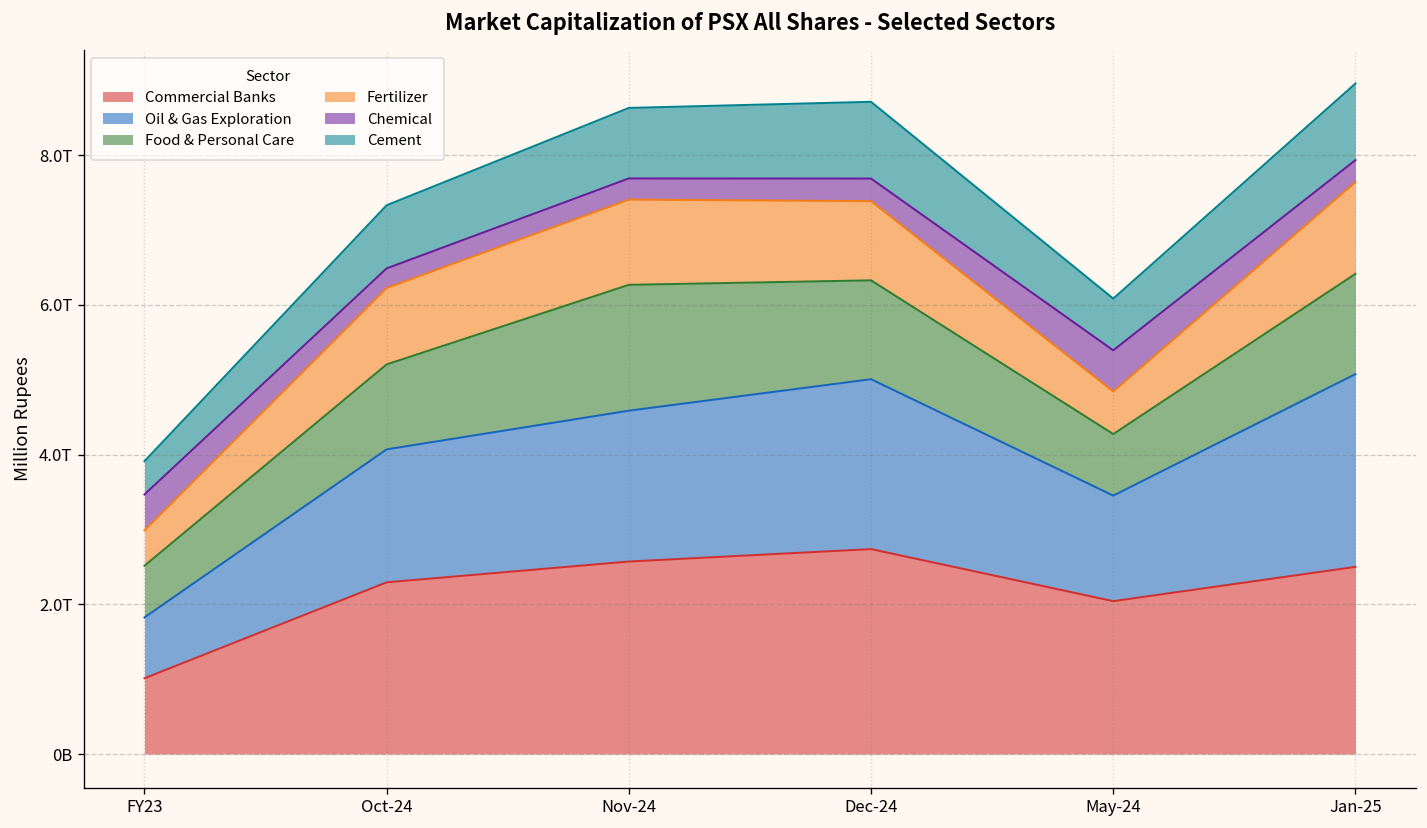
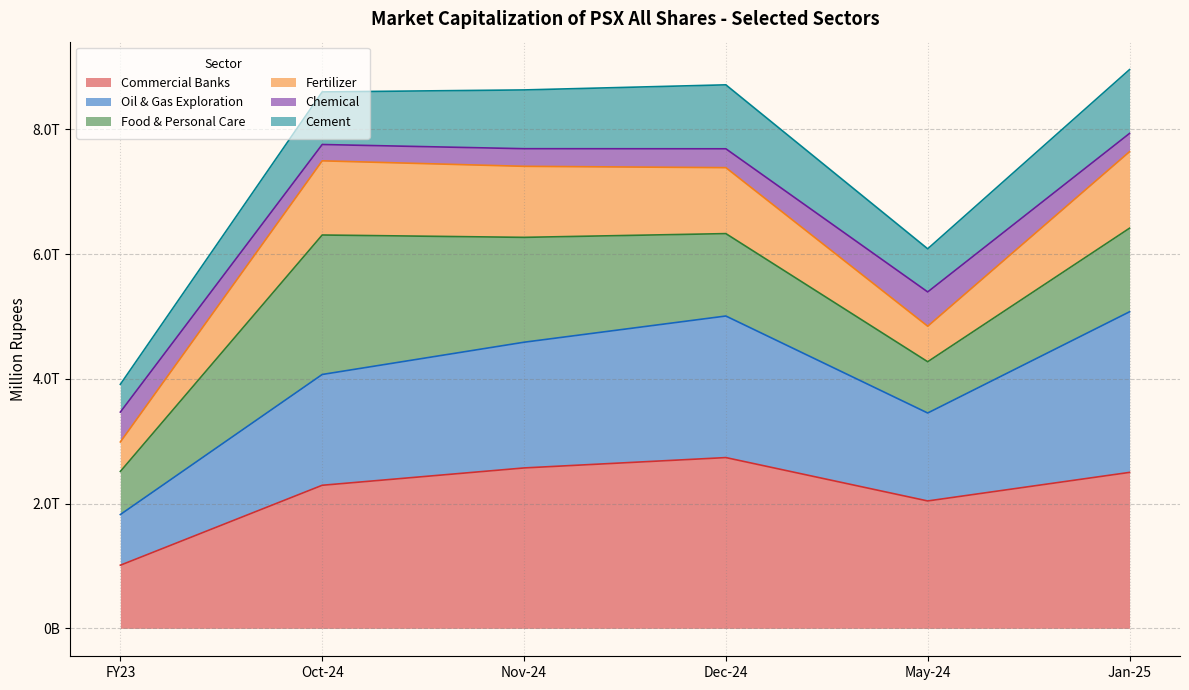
  {
    "Commercial Banks": {
      "FY23": "1.0T",
      "Oct-24": "2.3T",
      "Nov-24": "2.6T",
      "Dec-24": "2.7T",
      "May-24": "2.0T",
      "Jan-25": "2.5T"
    },
    "Food & Personal Care": {
      "FY23": "0.7T",
-     "Oct-24": "1.1T",
+     "Oct-24": "2.2T",
      "Nov-24": "1.7T",
      "Dec-24": "1.3T",
      "May-24": "0.8T",
      "Jan-25": "1.3T"
    },
    "Fertilizer": {
      "FY23": "0.5T",
-     "Oct-24": "1.0T",
+     "Oct-24": "1.2T",
      "Nov-24": "1.1T",
      "Dec-24": "1.1T",
      "May-24": "0.6T",
      "Jan-25": "1.2T"
    },
    "Chemical": {
      "FY23": "0.5T",
      "Oct-24": "0.3T",
      "Nov-24": "0.3T",
      "Dec-24": "0.3T",
      "May-24": "0.5T",
      "Jan-25": "0.3T"
    }
  }
